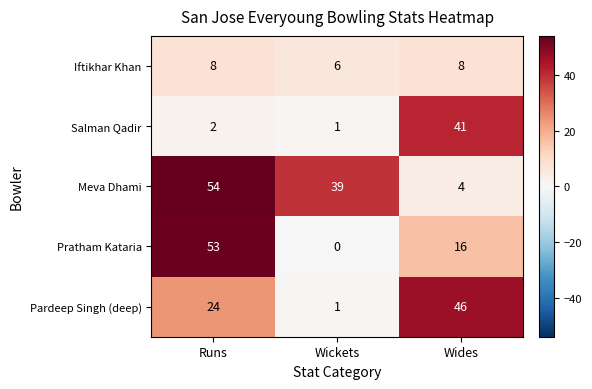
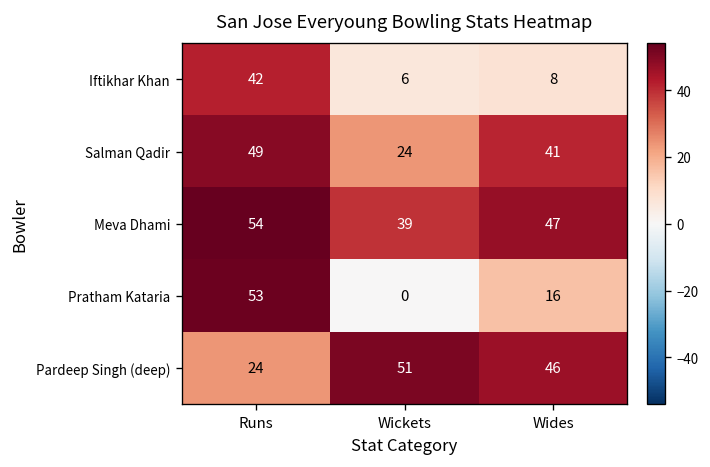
  {
    "Iftikhar Khan": {
-     "Runs": 8,
+     "Runs": 42,
      "Wickets": 6,
      "Wides": 8
    },
    "Salman Qadir": {
-     "Runs": 2,
-     "Wickets": 1,
+     "Runs": 49,
+     "Wickets": 24,
      "Wides": 41
    },
    "Meva Dhami": {
      "Runs": 54,
      "Wickets": 39,
-     "Wides": 4
+     "Wides": 47
    },
    "Pratham Kataria": {
      "Runs": 53,
      "Wickets": 0,
      "Wides": 16
    },
    "Pardeep Singh (deep)": {
      "Runs": 24,
-     "Wickets": 1,
+     "Wickets": 51,
      "Wides": 46
    }
  }
